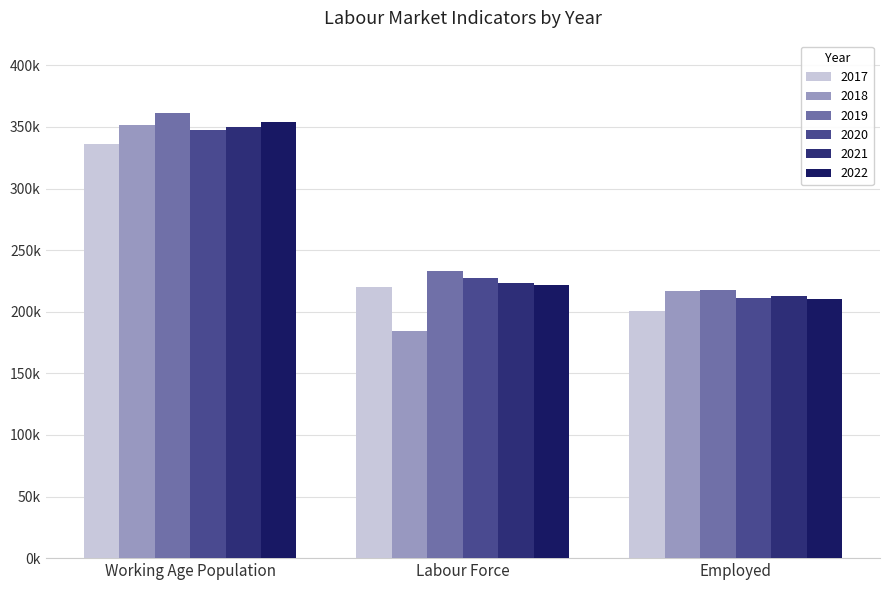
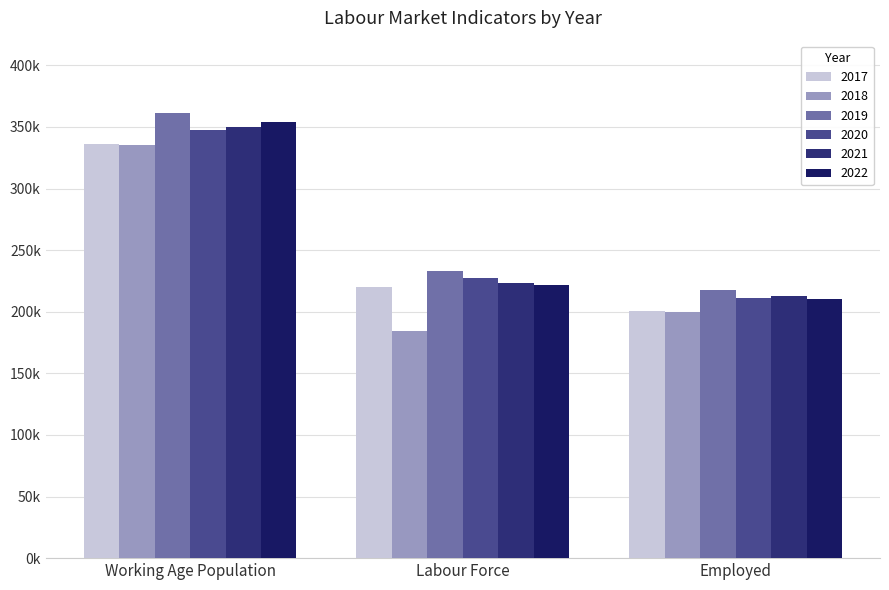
  {
    "2017": {
      "Working Age Population": 336000,
      "Labour Force": 220000,
      "Employed": 201000
    },
    "2018": {
-     "Working Age Population": 352000,
+     "Working Age Population": 336000,
      "Labour Force": 185000,
-     "Employed": 217000
+     "Employed": 200000
    }
  }
